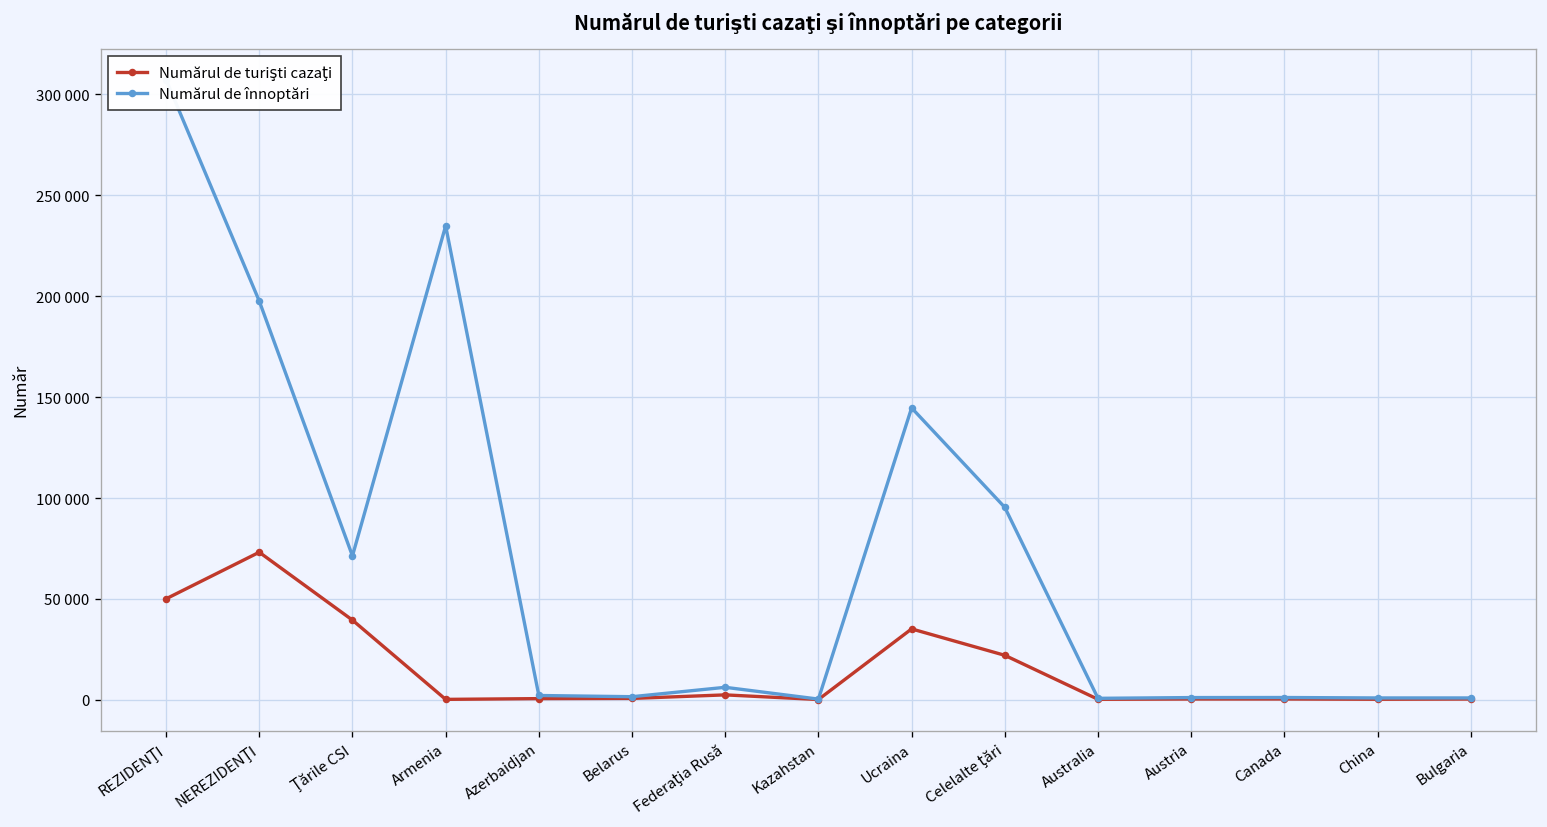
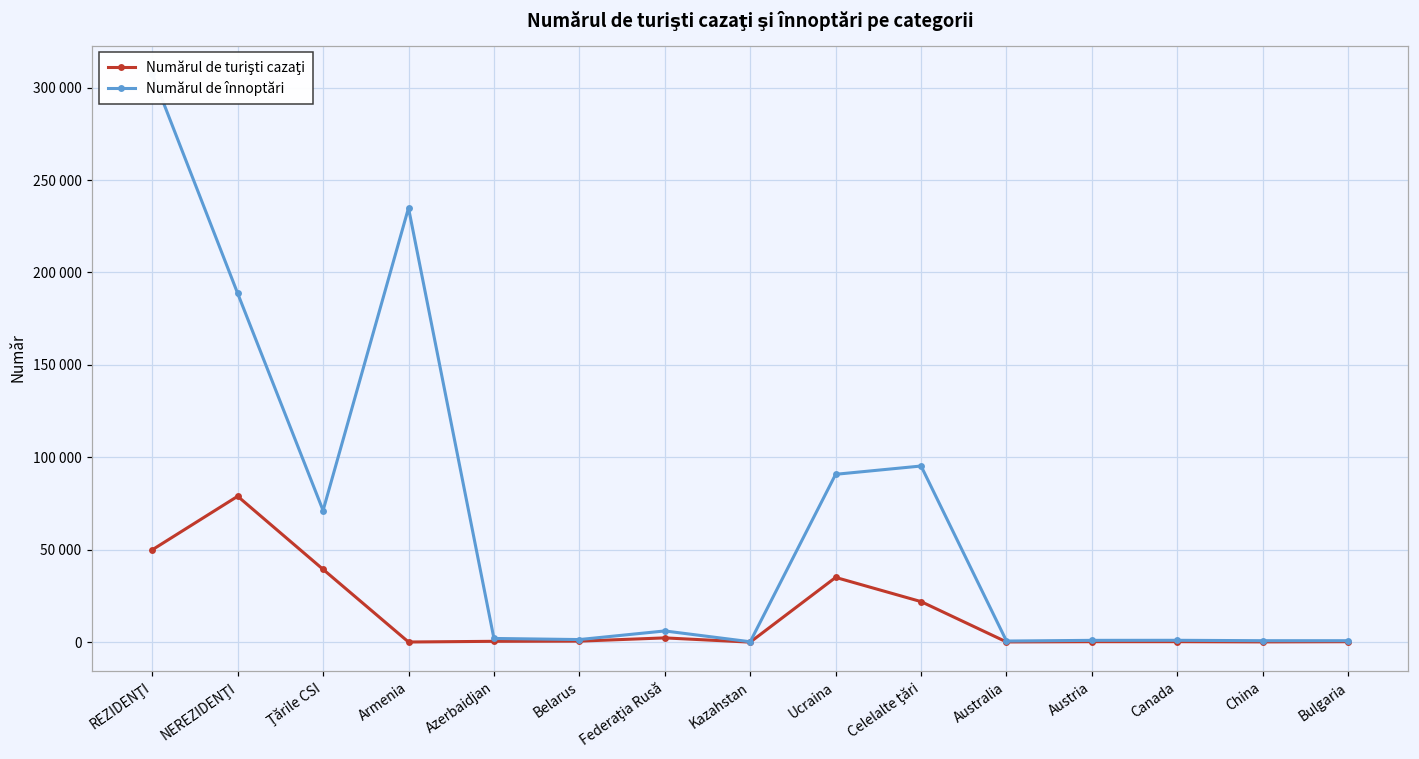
  {
    "Numărul de turişti cazaţi": {
      "REZIDENŢI": 50000,
-     "NEREZIDENŢI": 73000,
+     "NEREZIDENŢI": 79000,
      "Ţările CSI": 40000,
      "Armenia": 0,
      "Azerbaidjan": 1000,
      "Federaţia Rusă": 2000,
      "Ucraina": 35000,
      "Celelalte ţări": 22000
    },
    "Numărul de înnoptări": {
-     "NEREZIDENŢI": 198000,
+     "NEREZIDENŢI": 189000,
      "Ţările CSI": 71000,
      "Armenia": 235000,
      "Azerbaidjan": 2000,
      "Federaţia Rusă": 6000,
-     "Ucraina": 145000,
+     "Ucraina": 91000,
      "Celelalte ţări": 95000
    }
  }
